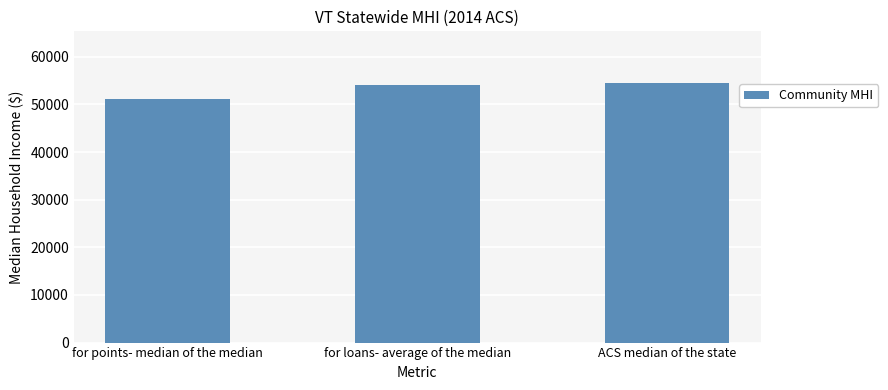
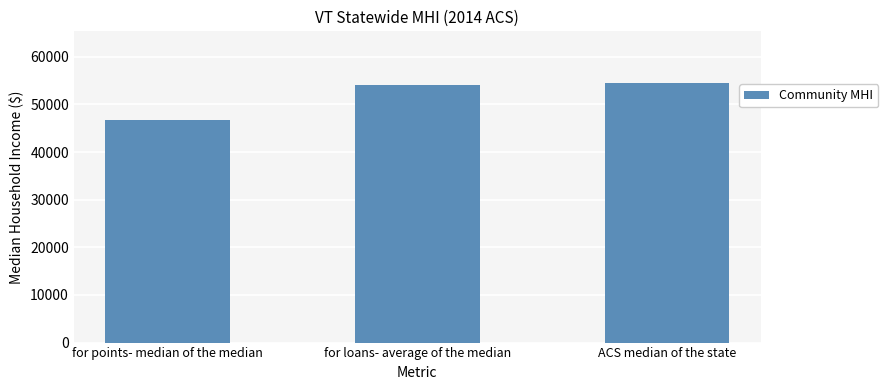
  {
-   "for points- median of the median": 51000,
+   "for points- median of the median": 47000,
    "for loans- average of the median": 54000,
    "ACS median of the state": 54000
  }
